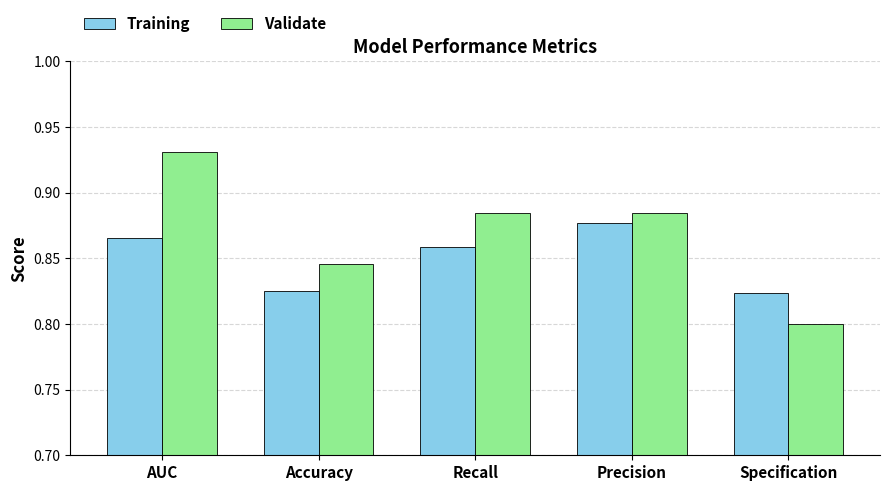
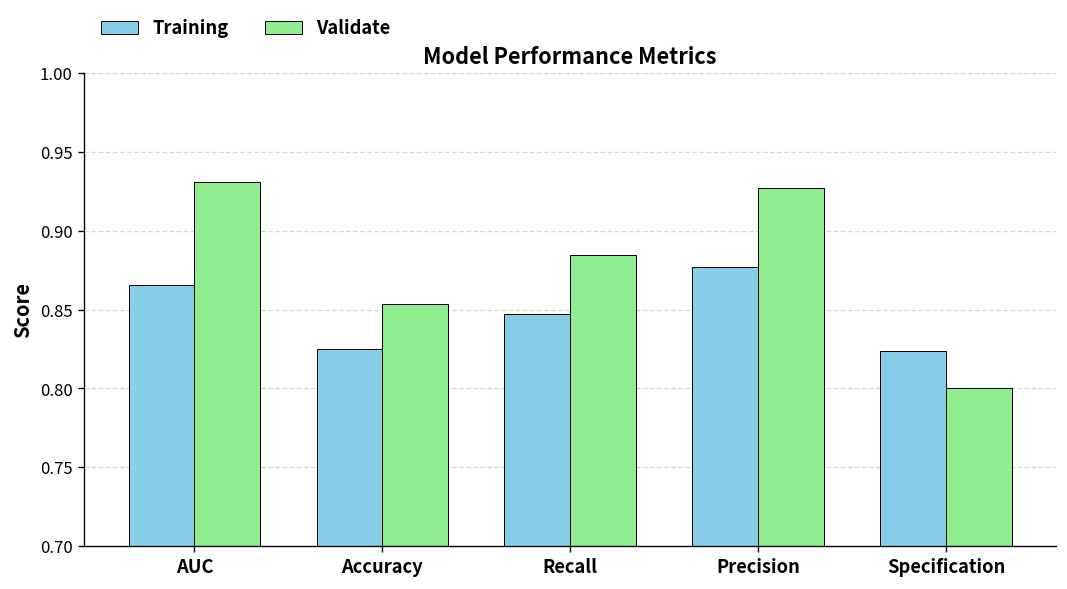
  {
    "Training": {
      "AUC": 0.865,
      "Accuracy": 0.825,
-     "Recall": 0.858,
+     "Recall": 0.847,
      "Precision": 0.877,
      "Specification": 0.824
    },
    "Validate": {
      "AUC": 0.931,
-     "Accuracy": 0.846,
+     "Accuracy": 0.854,
      "Recall": 0.885,
-     "Precision": 0.885,
+     "Precision": 0.927,
      "Specification": 0.800
    }
  }
